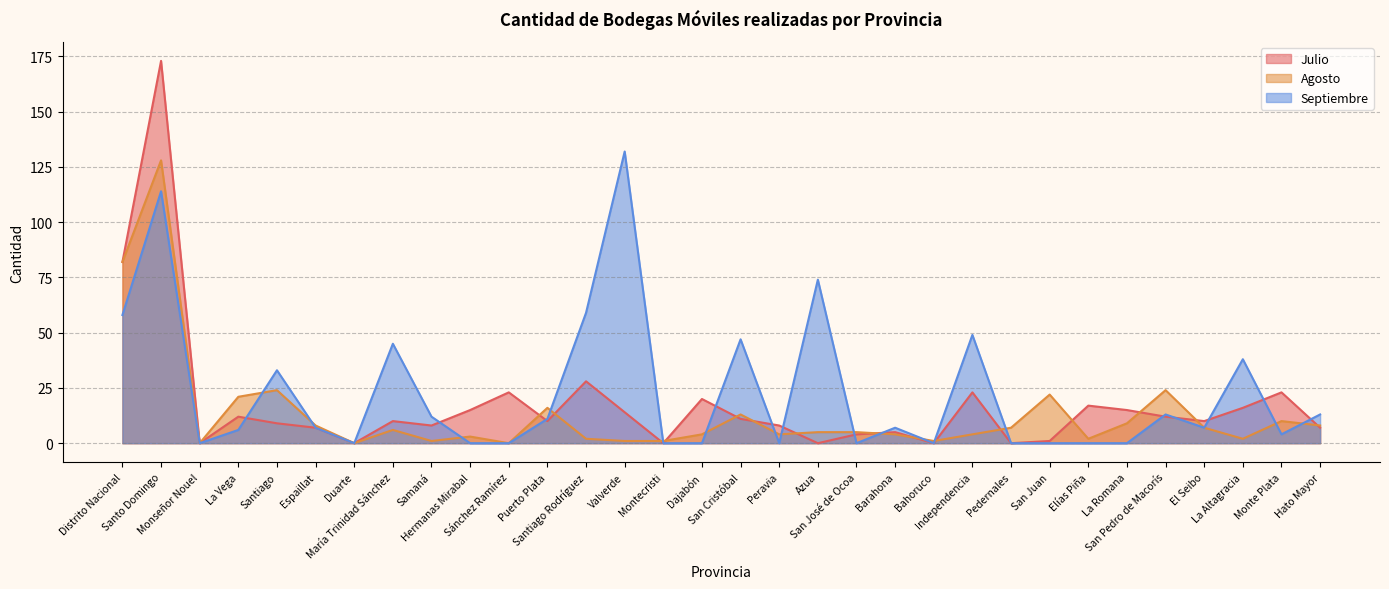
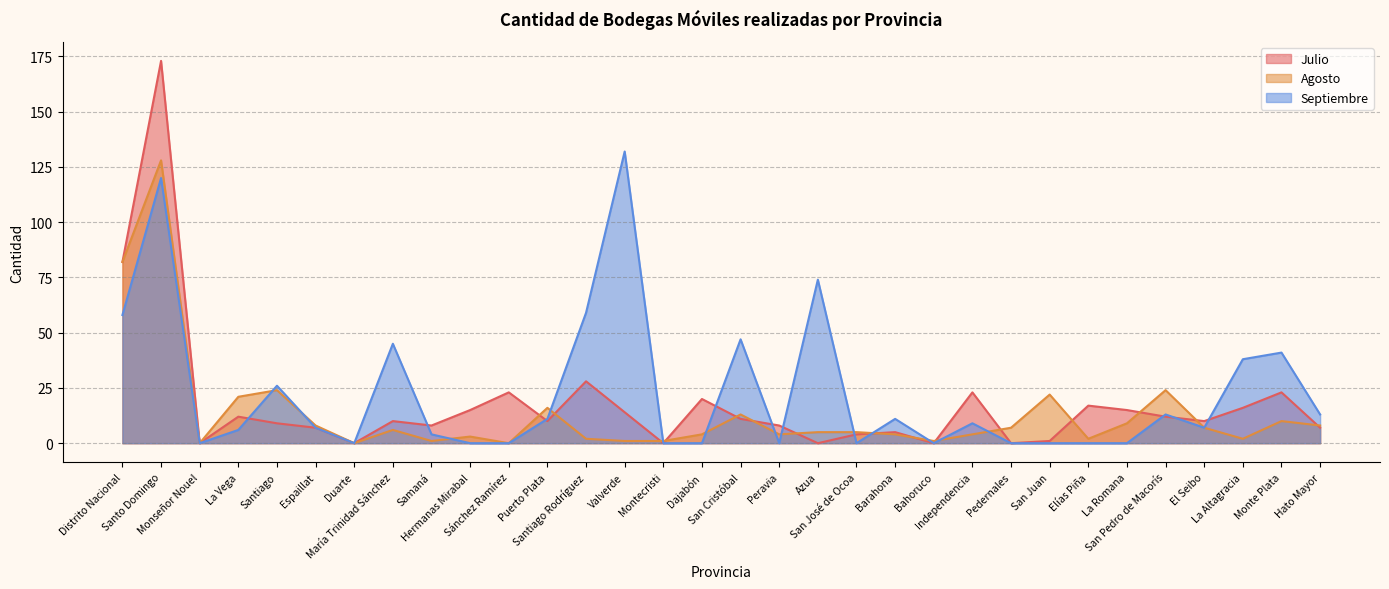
  {
    "Septiembre": {
      "Distrito Nacional": 58,
-     "Santo Domingo": 114,
+     "Santo Domingo": 120,
      "La Vega": 6,
-     "Santiago": 33,
+     "Santiago": 26,
      "María Trinidad Sánchez": 45,
-     "Samaná": 12,
+     "Samaná": 4,
      "Hermanas Mirabal": 0,
      "Santiago Rodríguez": 59,
      "Valverde": 132,
      "Dajabón": 0,
      "San Cristóbal": 47,
      "Peravia": 0,
      "Azua": 74,
      "San José de Ocoa": 0,
-     "Barahona": 7,
-     "Independencia": 49,
+     "Barahona": 11,
+     "Independencia": 9,
      "Elías Piña": 0,
      "La Romana": 0,
      "La Altagracia": 38,
-     "Monte Plata": 4,
+     "Monte Plata": 41,
      "Hato Mayor": 13
    }
  }
